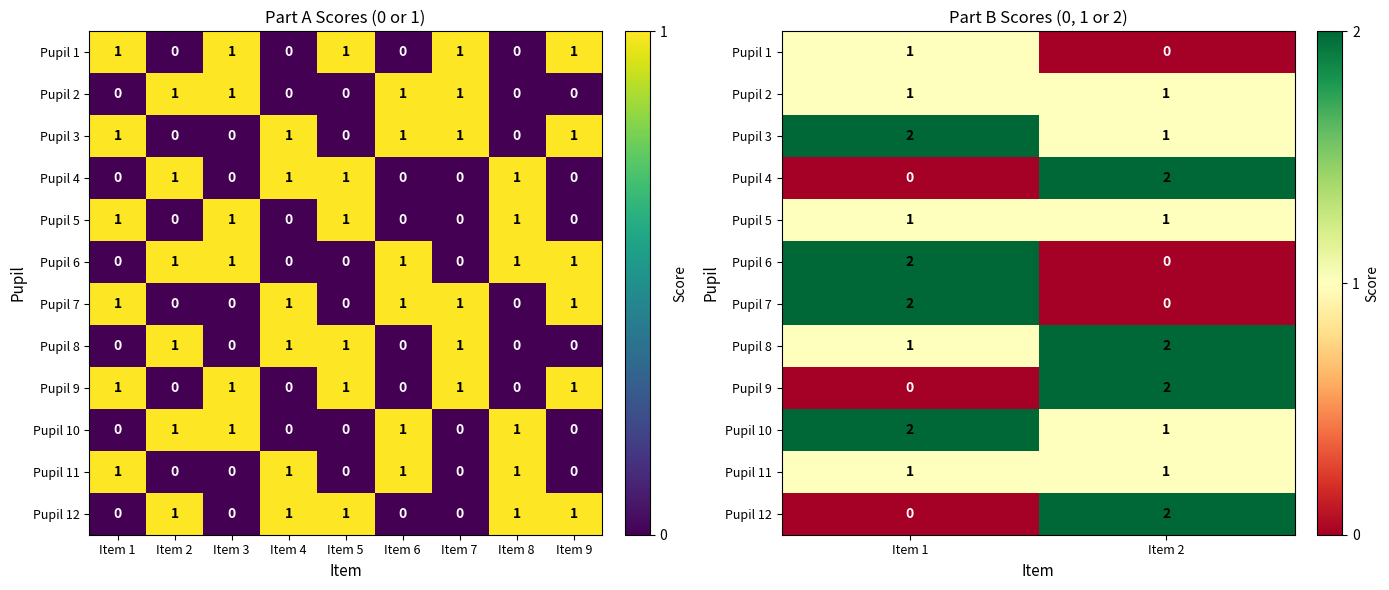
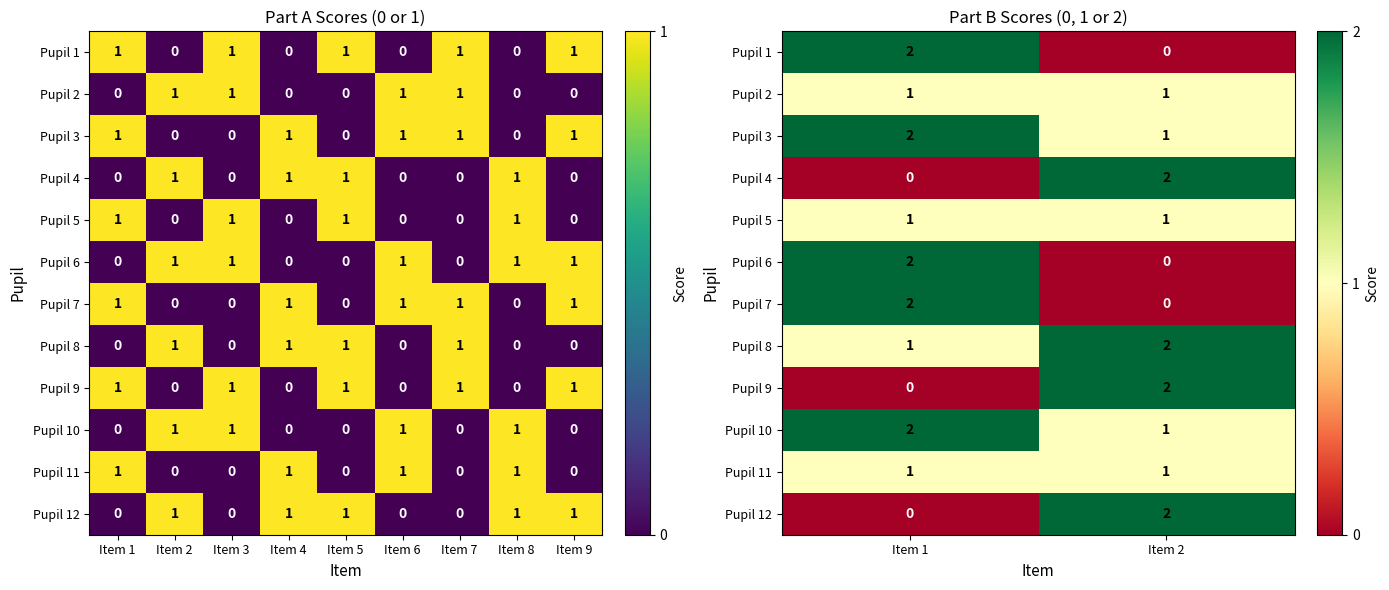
  {
    "Part A Scores (0 or 1)": {
      "Pupil 1": {
        "Item 1": 1,
        "Item 2": 0,
        "Item 3": 1,
        "Item 4": 0,
        "Item 5": 1,
        "Item 6": 0,
        "Item 7": 1,
        "Item 8": 0,
        "Item 9": 1
      },
      "Pupil 2": {
        "Item 1": 0,
        "Item 2": 1,
        "Item 3": 1,
        "Item 4": 0,
        "Item 5": 0,
        "Item 6": 1,
        "Item 7": 1,
        "Item 8": 0,
        "Item 9": 0
      },
      "Pupil 3": {
        "Item 1": 1,
        "Item 2": 0,
        "Item 3": 0,
        "Item 4": 1,
        "Item 5": 0,
        "Item 6": 1,
        "Item 7": 1,
        "Item 8": 0,
        "Item 9": 1
      },
      "Pupil 4": {
        "Item 1": 0,
        "Item 2": 1,
        "Item 3": 0,
        "Item 4": 1,
        "Item 5": 1,
        "Item 6": 0,
        "Item 7": 0,
        "Item 8": 1,
        "Item 9": 0
      },
      "Pupil 5": {
        "Item 1": 1,
        "Item 2": 0,
        "Item 3": 1,
        "Item 4": 0,
        "Item 5": 1,
        "Item 6": 0,
        "Item 7": 0,
        "Item 8": 1,
        "Item 9": 0
      },
      "Pupil 6": {
        "Item 1": 0,
        "Item 2": 1,
        "Item 3": 1,
        "Item 4": 0,
        "Item 5": 0,
        "Item 6": 1,
        "Item 7": 0,
        "Item 8": 1,
        "Item 9": 1
      },
      "Pupil 7": {
        "Item 1": 1,
        "Item 2": 0,
        "Item 3": 0,
        "Item 4": 1,
        "Item 5": 0,
        "Item 6": 1,
        "Item 7": 1,
        "Item 8": 0,
        "Item 9": 1
      },
      "Pupil 8": {
        "Item 1": 0,
        "Item 2": 1,
        "Item 3": 0,
        "Item 4": 1,
        "Item 5": 1,
        "Item 6": 0,
        "Item 7": 1,
        "Item 8": 0,
        "Item 9": 0
      },
      "Pupil 9": {
        "Item 1": 1,
        "Item 2": 0,
        "Item 3": 1,
        "Item 4": 0,
        "Item 5": 1,
        "Item 6": 0,
        "Item 7": 1,
        "Item 8": 0,
        "Item 9": 1
      },
      "Pupil 10": {
        "Item 1": 0,
        "Item 2": 1,
        "Item 3": 1,
        "Item 4": 0,
        "Item 5": 0,
        "Item 6": 1,
        "Item 7": 0,
        "Item 8": 1,
        "Item 9": 0
      },
      "Pupil 11": {
        "Item 1": 1,
        "Item 2": 0,
        "Item 3": 0,
        "Item 4": 1,
        "Item 5": 0,
        "Item 6": 1,
        "Item 7": 0,
        "Item 8": 1,
        "Item 9": 0
      },
      "Pupil 12": {
        "Item 1": 0,
        "Item 2": 1,
        "Item 3": 0,
        "Item 4": 1,
        "Item 5": 1,
        "Item 6": 0,
        "Item 7": 0,
        "Item 8": 1,
        "Item 9": 1
      }
    },
    "Part B Scores (0, 1 or 2)": {
      "Pupil 1": {
-       "Item 1": 1,
+       "Item 1": 2,
        "Item 2": 0
      },
      "Pupil 2": {
        "Item 1": 1,
        "Item 2": 1
      },
      "Pupil 3": {
        "Item 1": 2,
        "Item 2": 1
      },
      "Pupil 4": {
        "Item 1": 0,
        "Item 2": 2
      },
      "Pupil 5": {
        "Item 1": 1,
        "Item 2": 1
      },
      "Pupil 6": {
        "Item 1": 2,
        "Item 2": 0
      },
      "Pupil 7": {
        "Item 1": 2,
        "Item 2": 0
      },
      "Pupil 8": {
        "Item 1": 1,
        "Item 2": 2
      },
      "Pupil 9": {
        "Item 1": 0,
        "Item 2": 2
      },
      "Pupil 10": {
        "Item 1": 2,
        "Item 2": 1
      },
      "Pupil 11": {
        "Item 1": 1,
        "Item 2": 1
      },
      "Pupil 12": {
        "Item 1": 0,
        "Item 2": 2
      }
    }
  }
